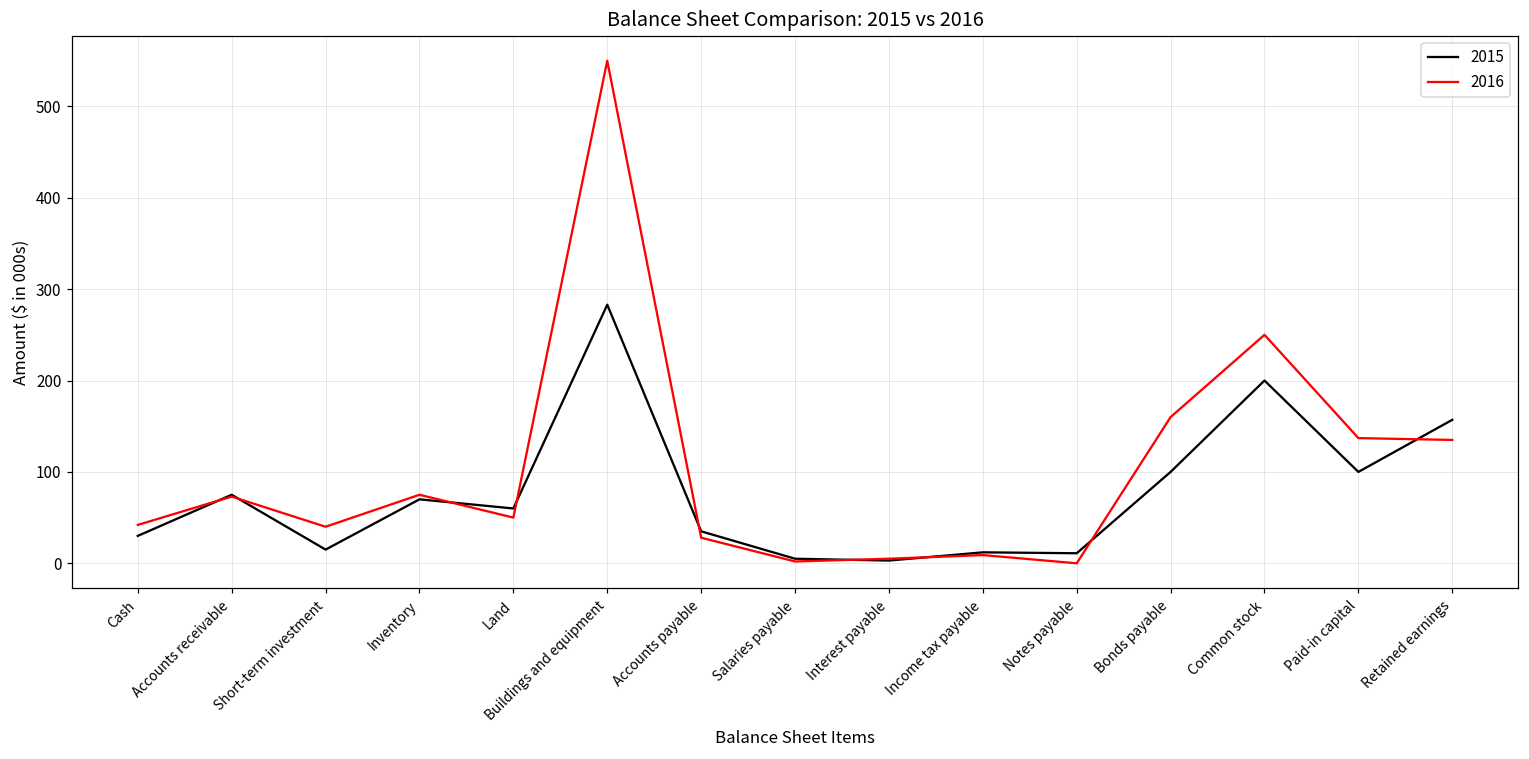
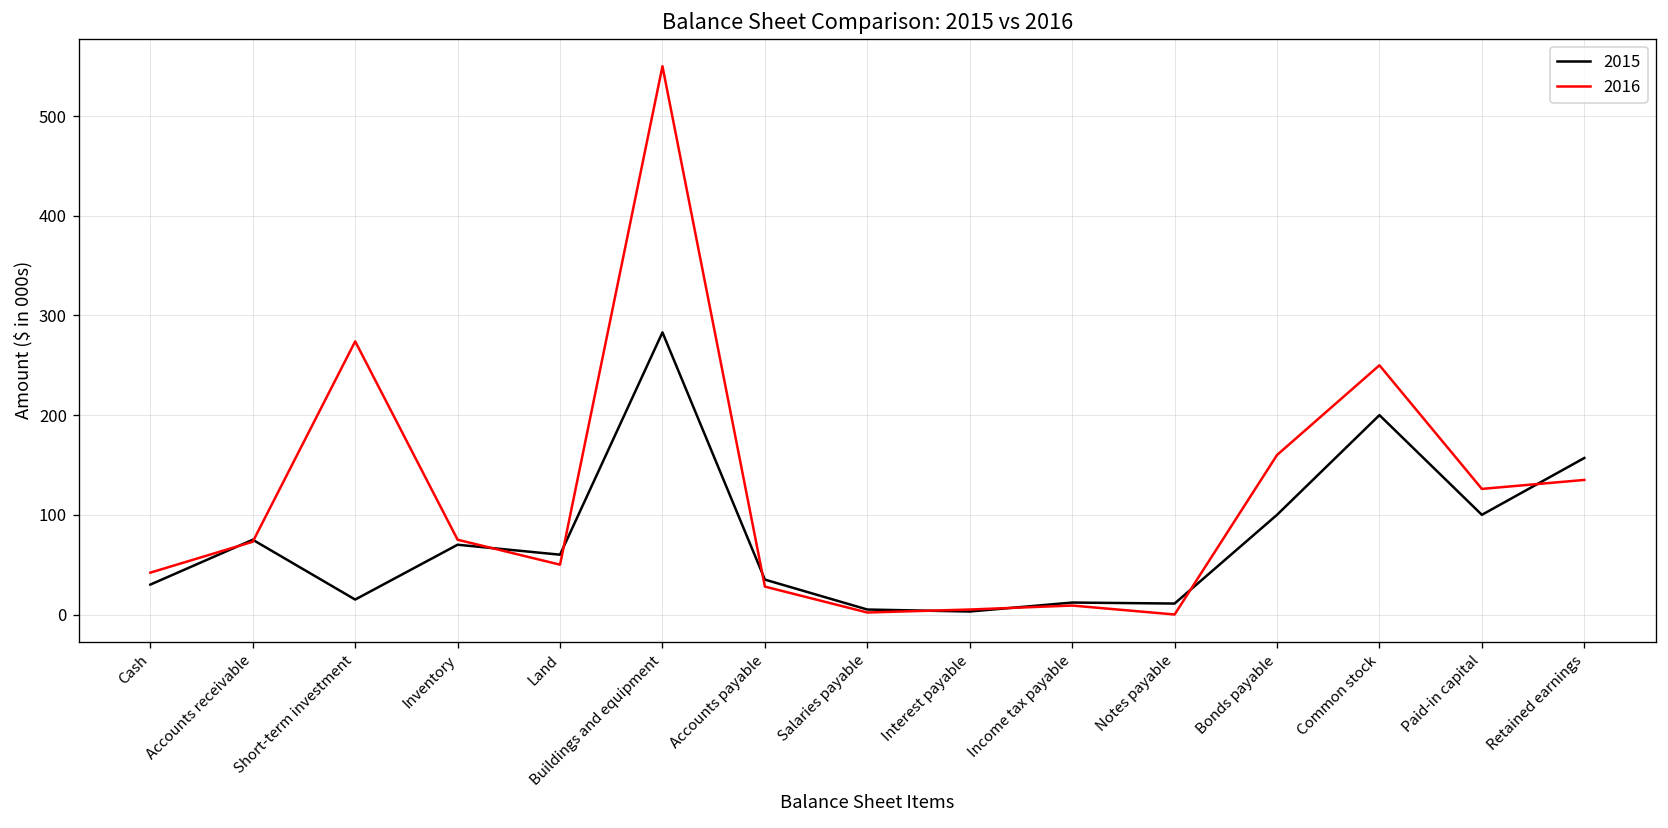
  {
    "2015": {
      "Cash": 30,
      "Short-term investment": 20,
      "Inventory": 70,
      "Land": 60,
      "Buildings and equipment": 280,
      "Accounts payable": 40,
      "Notes payable": 10,
      "Bonds payable": 100,
      "Common stock": 200,
      "Paid-in capital": 100,
      "Retained earnings": 160
    },
    "2016": {
      "Cash": 40,
-     "Short-term investment": 40,
+     "Short-term investment": 270,
      "Inventory": 80,
      "Land": 50,
      "Buildings and equipment": 550,
      "Accounts payable": 30,
      "Notes payable": 0,
      "Bonds payable": 160,
      "Common stock": 250,
-     "Paid-in capital": 140,
+     "Paid-in capital": 130,
      "Retained earnings": 140
    }
  }
